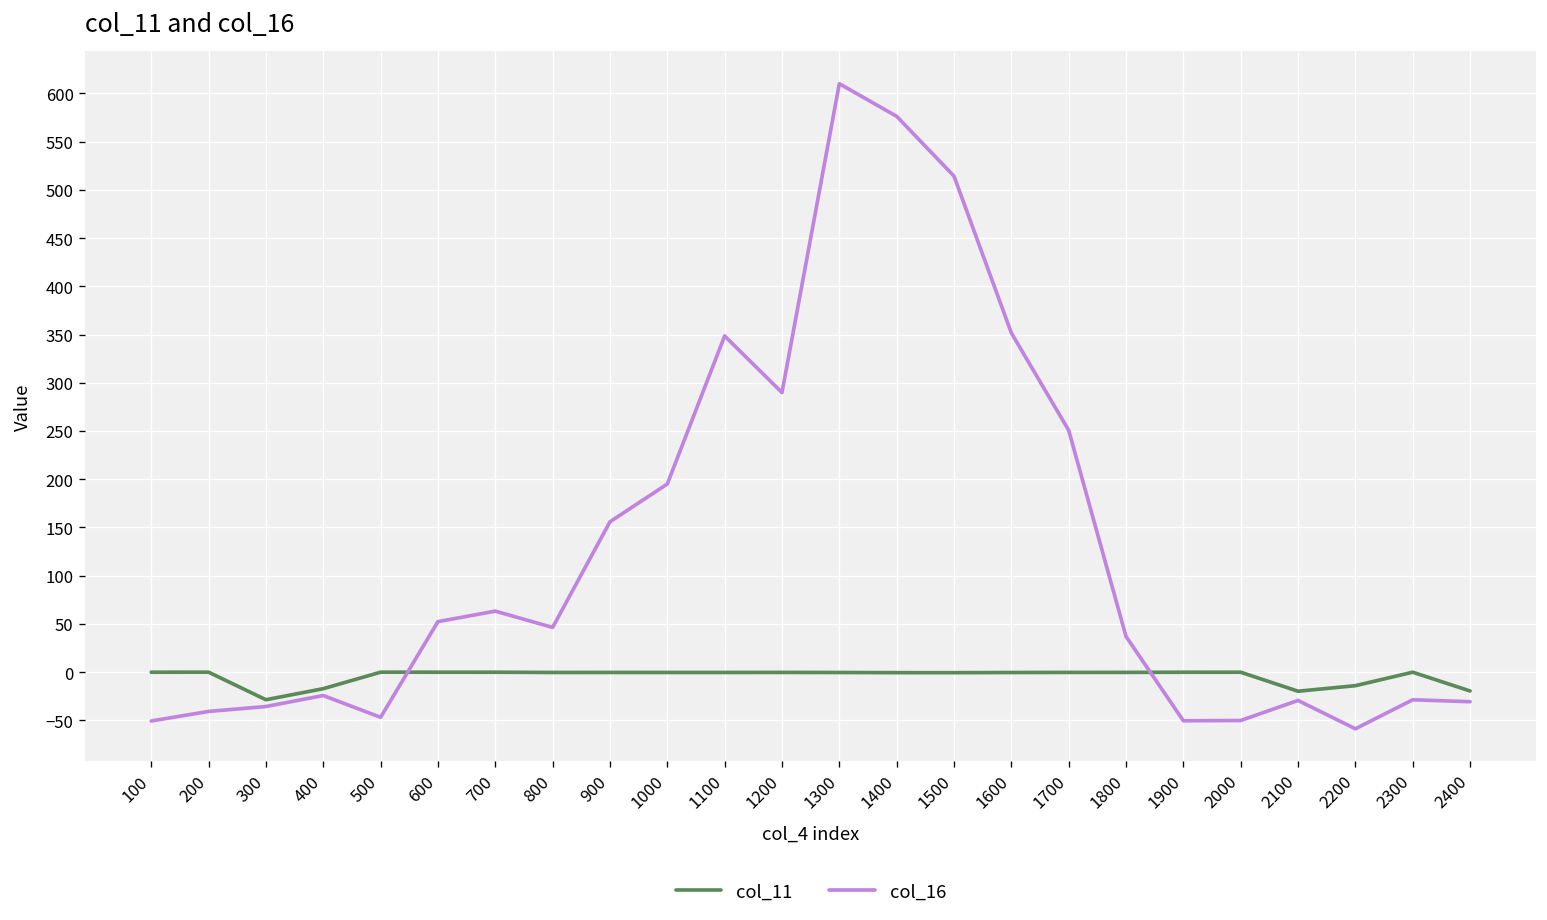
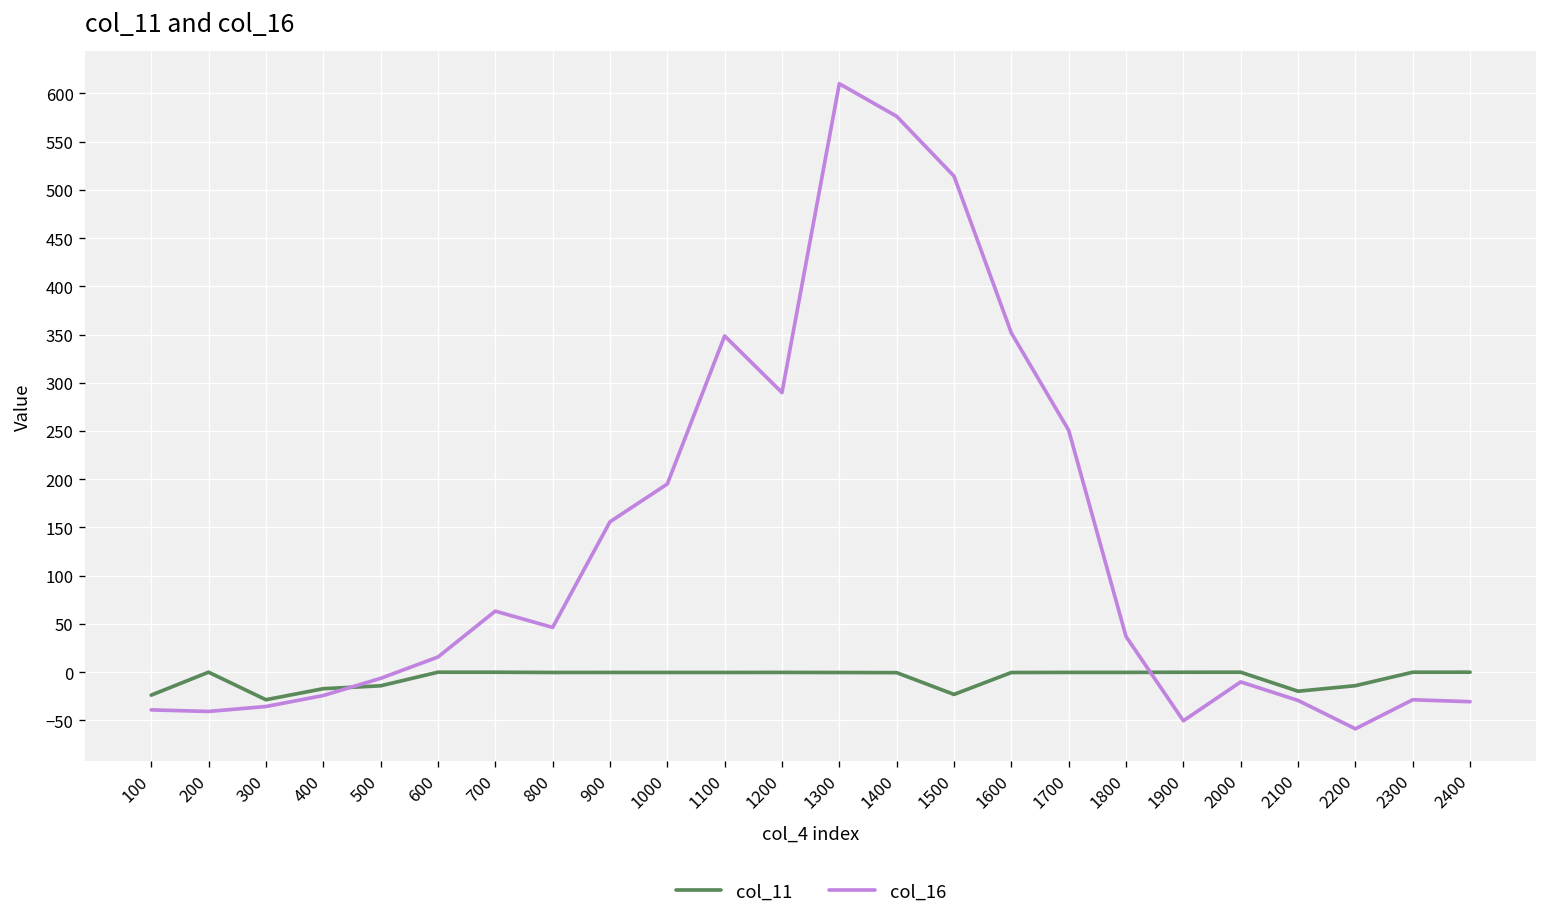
  {
    "col_11": {
-     "100": 0,
+     "100": -20,
      "200": 0,
      "300": -30,
      "400": -20,
-     "500": 0,
+     "500": -10,
      "600": 0,
      "700": 0,
      "800": 0,
      "900": 0,
      "1000": 0,
      "1100": 0,
      "1200": 0,
      "1300": 0,
      "1400": 0,
-     "1500": 0,
+     "1500": -20,
      "1600": 0,
      "1700": 0,
      "1800": 0,
      "1900": 0,
      "2000": 0,
      "2100": -20,
      "2200": -10,
      "2300": 0,
-     "2400": -20
+     "2400": 0
    },
    "col_16": {
-     "100": -50,
+     "100": -40,
      "200": -40,
      "300": -40,
      "400": -20,
-     "500": -50,
-     "600": 50,
+     "500": -10,
+     "600": 20,
      "700": 60,
      "800": 50,
      "900": 160,
      "1000": 200,
      "1100": 350,
      "1200": 290,
      "1300": 610,
      "1400": 580,
      "1500": 510,
      "1600": 350,
      "1700": 250,
      "1800": 40,
      "1900": -50,
-     "2000": -50,
+     "2000": -10,
      "2100": -30,
      "2200": -60,
      "2300": -30,
      "2400": -30
    }
  }
